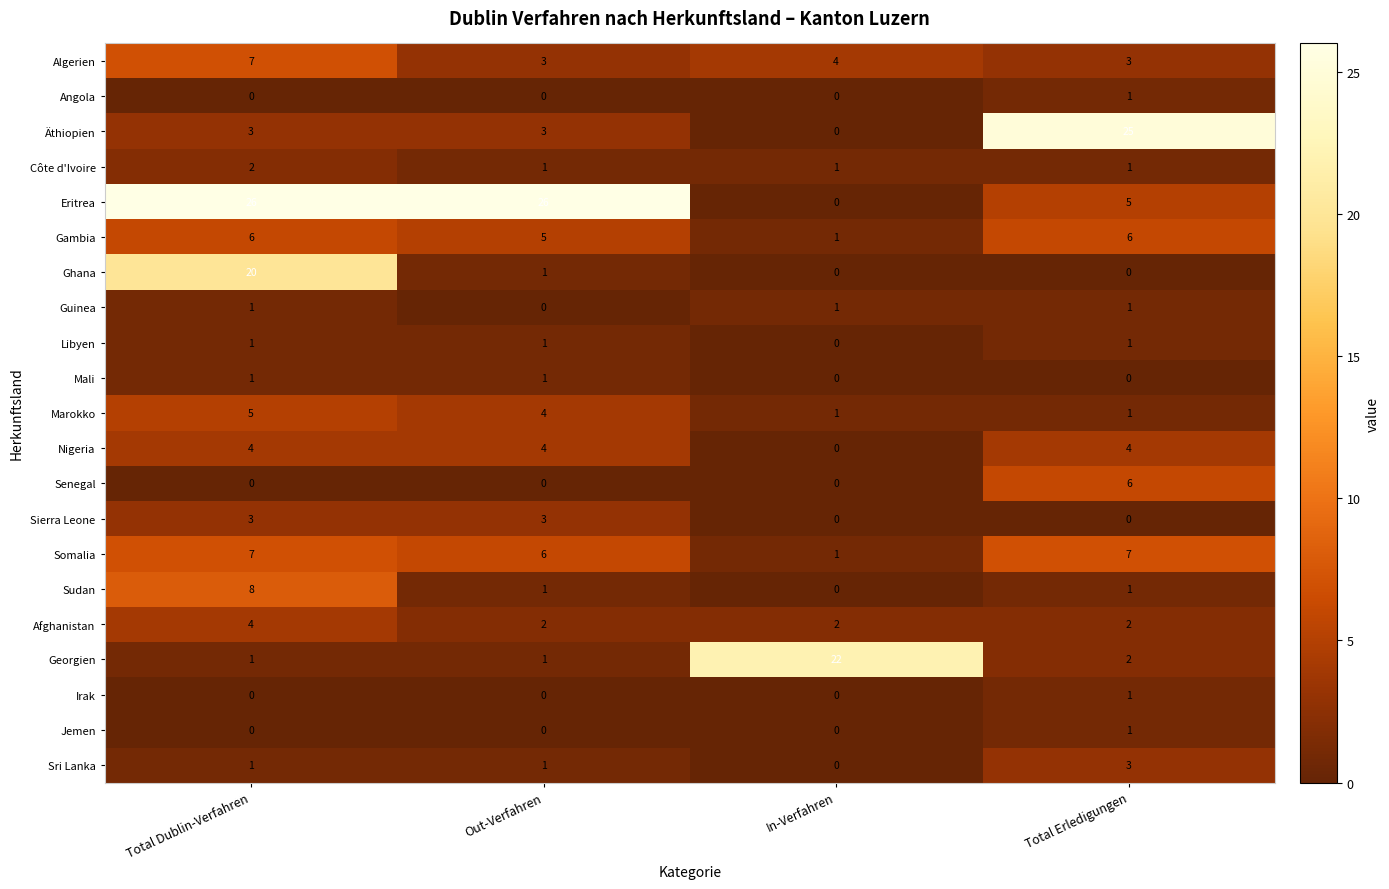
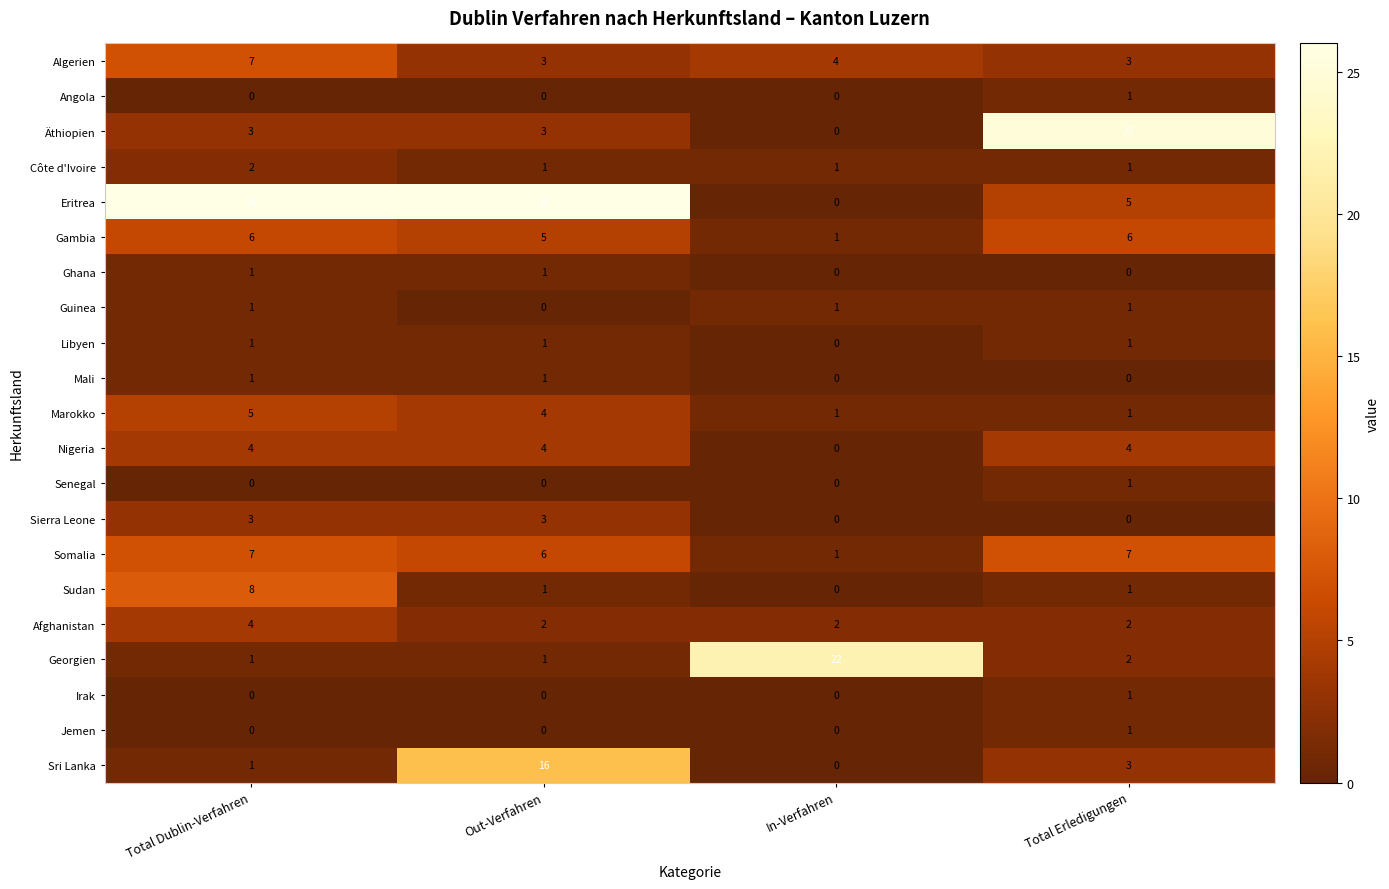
  {
    "Algerien": {
      "Total Dublin-Verfahren": 7,
      "Out-Verfahren": 3,
      "In-Verfahren": 4,
      "Total Erledigungen": 3
    },
    "Angola": {
      "Total Dublin-Verfahren": 0,
      "Out-Verfahren": 0,
      "In-Verfahren": 0,
      "Total Erledigungen": 1
    },
    "Äthiopien": {
      "Total Dublin-Verfahren": 3,
      "Out-Verfahren": 3,
      "In-Verfahren": 0
    },
    "Côte d'Ivoire": {
      "Total Dublin-Verfahren": 2,
      "Out-Verfahren": 1,
      "In-Verfahren": 1,
      "Total Erledigungen": 1
    },
    "Eritrea": {
      "In-Verfahren": 0,
      "Total Erledigungen": 5
    },
    "Gambia": {
      "Total Dublin-Verfahren": 6,
      "Out-Verfahren": 5,
      "In-Verfahren": 1,
      "Total Erledigungen": 6
    },
    "Ghana": {
-     "Total Dublin-Verfahren": 20,
+     "Total Dublin-Verfahren": 1,
      "Out-Verfahren": 1,
      "In-Verfahren": 0,
      "Total Erledigungen": 0
    },
    "Guinea": {
      "Total Dublin-Verfahren": 1,
      "Out-Verfahren": 0,
      "In-Verfahren": 1,
      "Total Erledigungen": 1
    },
    "Libyen": {
      "Total Dublin-Verfahren": 1,
      "Out-Verfahren": 1,
      "In-Verfahren": 0,
      "Total Erledigungen": 1
    },
    "Mali": {
      "Total Dublin-Verfahren": 1,
      "Out-Verfahren": 1,
      "In-Verfahren": 0,
      "Total Erledigungen": 0
    },
    "Marokko": {
      "Total Dublin-Verfahren": 5,
      "Out-Verfahren": 4,
      "In-Verfahren": 1,
      "Total Erledigungen": 1
    },
    "Nigeria": {
      "Total Dublin-Verfahren": 4,
      "Out-Verfahren": 4,
      "In-Verfahren": 0,
      "Total Erledigungen": 4
    },
    "Senegal": {
      "Total Dublin-Verfahren": 0,
      "Out-Verfahren": 0,
      "In-Verfahren": 0,
-     "Total Erledigungen": 6
+     "Total Erledigungen": 1
    },
    "Sierra Leone": {
      "Total Dublin-Verfahren": 3,
      "Out-Verfahren": 3,
      "In-Verfahren": 0,
      "Total Erledigungen": 0
    },
    "Somalia": {
      "Total Dublin-Verfahren": 7,
      "Out-Verfahren": 6,
      "In-Verfahren": 1,
      "Total Erledigungen": 7
    },
    "Sudan": {
      "Total Dublin-Verfahren": 8,
      "Out-Verfahren": 1,
      "In-Verfahren": 0,
      "Total Erledigungen": 1
    },
    "Afghanistan": {
      "Total Dublin-Verfahren": 4,
      "Out-Verfahren": 2,
      "In-Verfahren": 2,
      "Total Erledigungen": 2
    },
    "Georgien": {
      "Total Dublin-Verfahren": 1,
      "Out-Verfahren": 1,
      "In-Verfahren": 22,
      "Total Erledigungen": 2
    },
    "Irak": {
      "Total Dublin-Verfahren": 0,
      "Out-Verfahren": 0,
      "In-Verfahren": 0,
      "Total Erledigungen": 1
    },
    "Jemen": {
      "Total Dublin-Verfahren": 0,
      "Out-Verfahren": 0,
      "In-Verfahren": 0,
      "Total Erledigungen": 1
    },
    "Sri Lanka": {
      "Total Dublin-Verfahren": 1,
-     "Out-Verfahren": 1,
+     "Out-Verfahren": 16,
      "In-Verfahren": 0,
      "Total Erledigungen": 3
    }
  }
